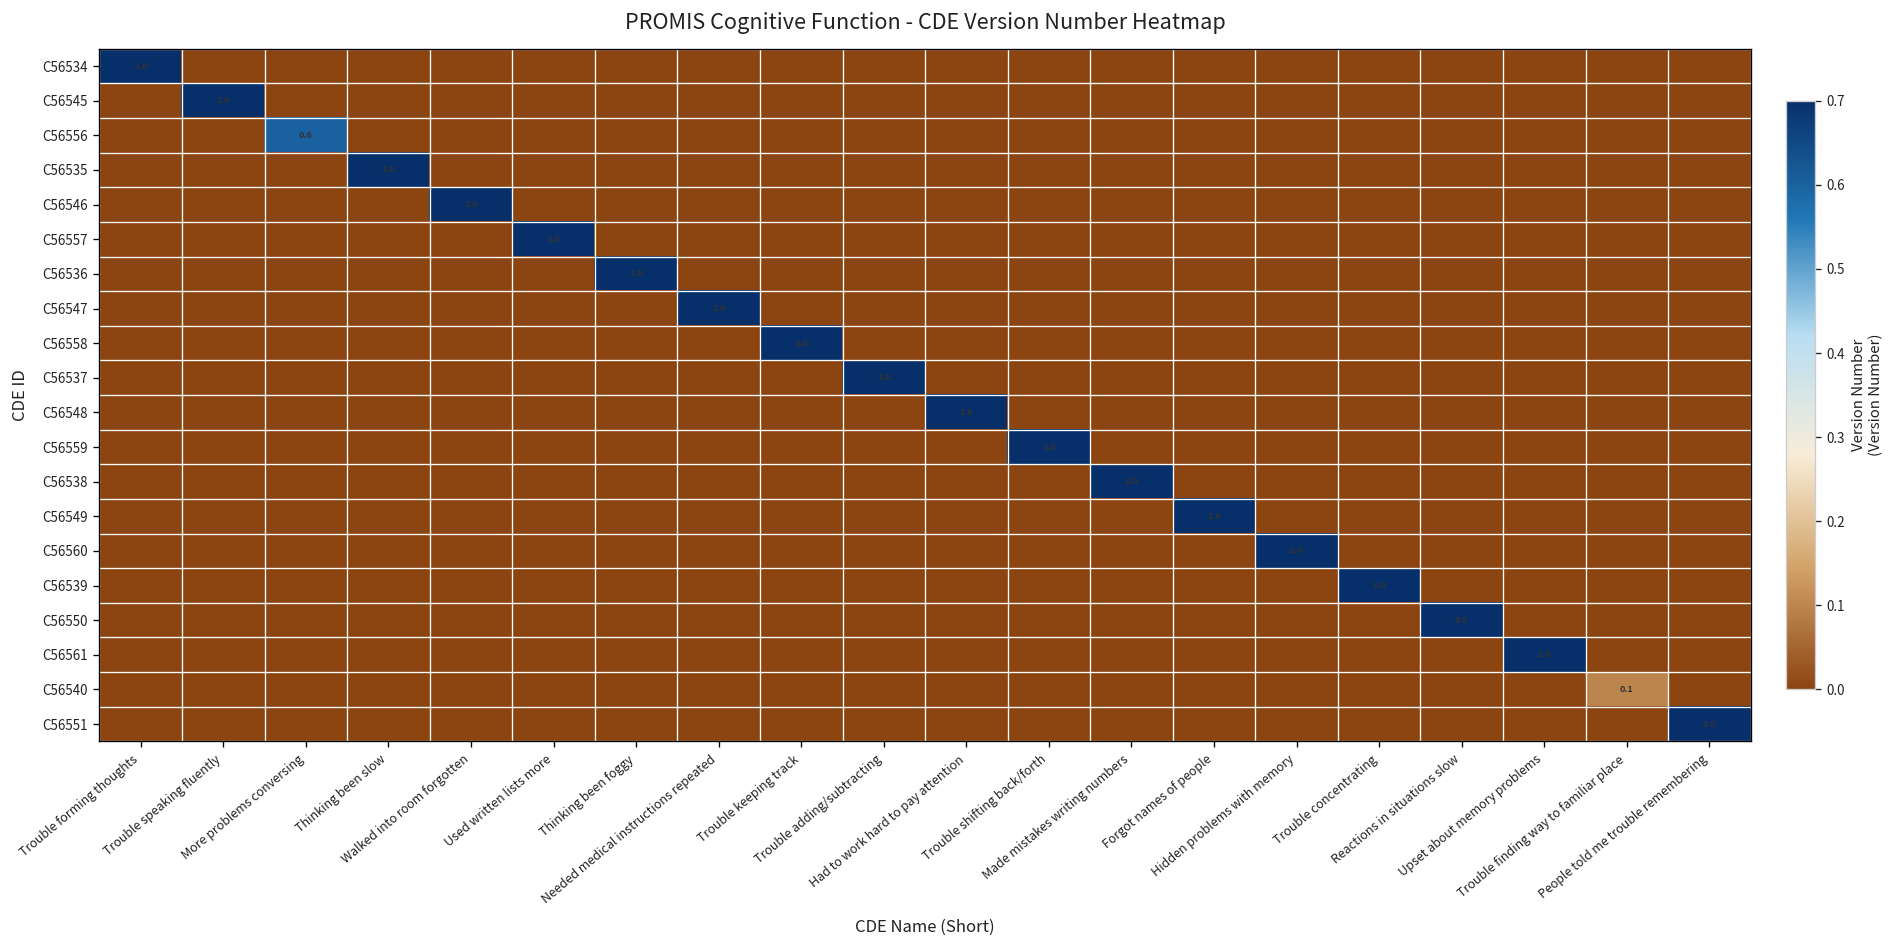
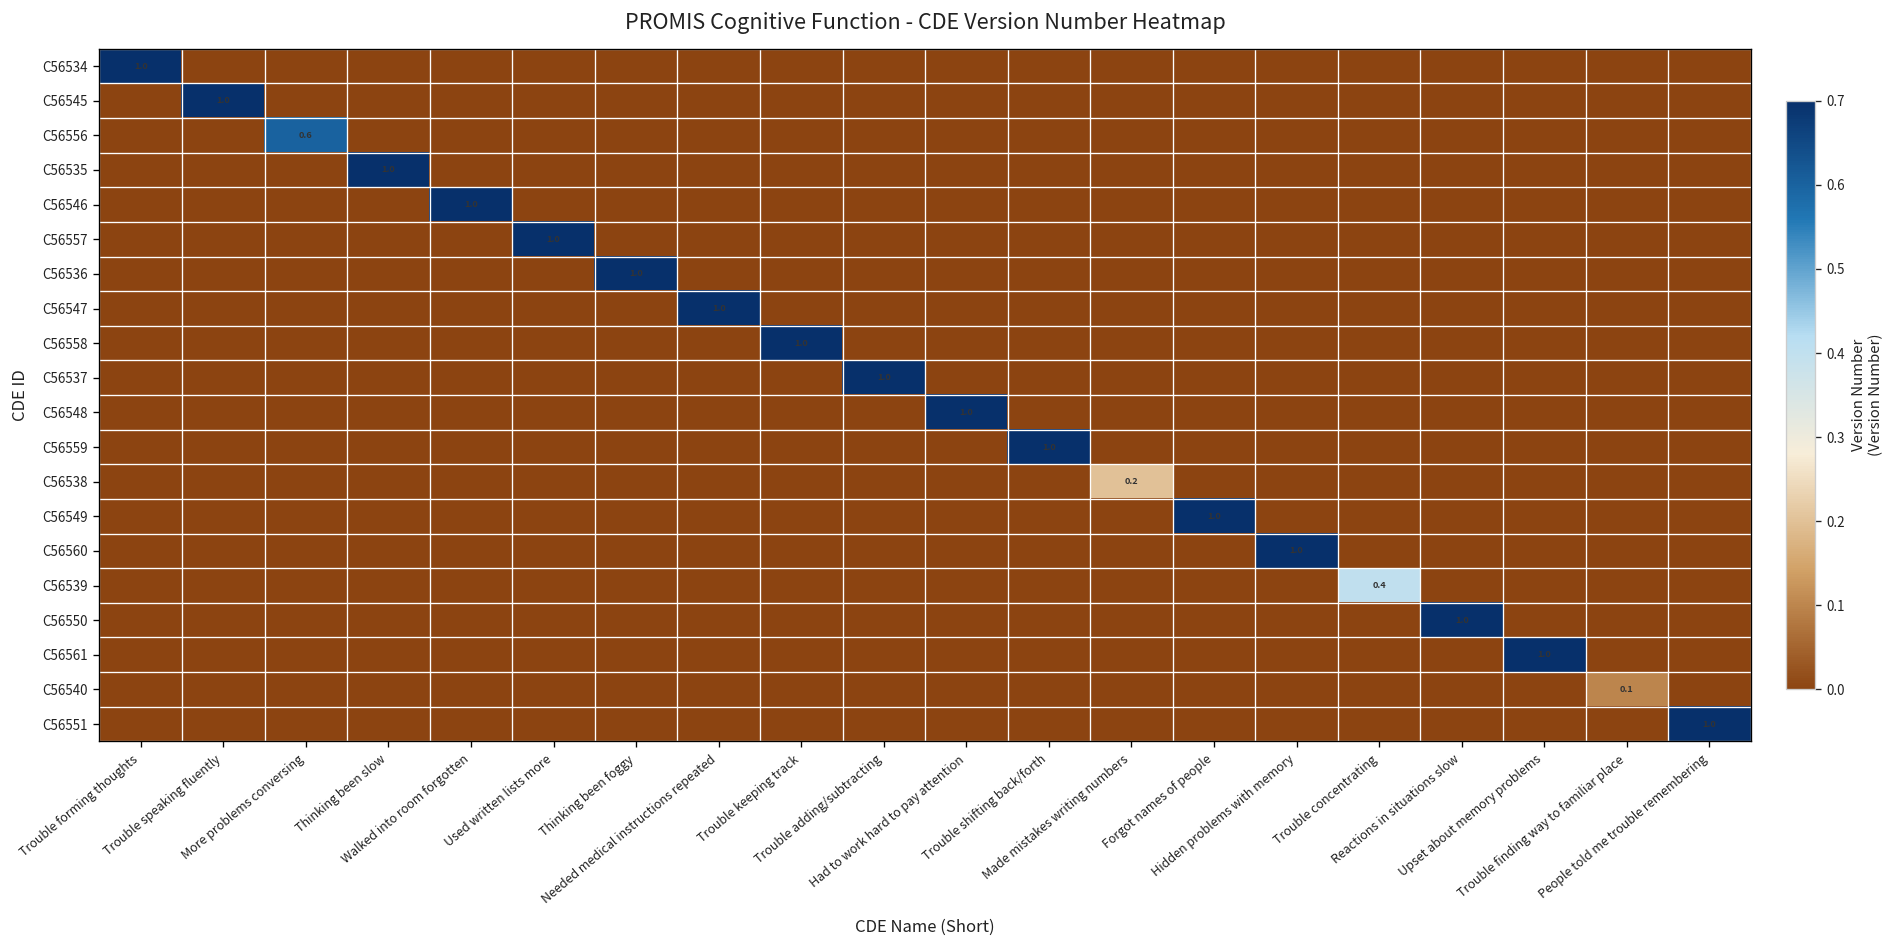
  {
    "C56534": {
      "Trouble forming thoughts": 1.0
    },
    "C56545": {
      "Trouble speaking fluently": 1.0
    },
    "C56556": {
      "More problems conversing": 0.6
    },
    "C56535": {
      "Thinking been slow": 1.0
    },
    "C56546": {
      "Walked into room forgotten": 1.0
    },
    "C56557": {
      "Used written lists more": 1.0
    },
    "C56536": {
      "Thinking been foggy": 1.0
    },
    "C56547": {
      "Needed medical instructions repeated": 1.0
    },
    "C56558": {
      "Trouble keeping track": 1.0
    },
    "C56537": {
      "Trouble adding/subtracting": 1.0
    },
    "C56548": {
      "Had to work hard to pay attention": 1.0
    },
    "C56559": {
      "Trouble shifting back/forth": 1.0
    },
    "C56538": {
-     "Made mistakes writing numbers": 1.0
+     "Made mistakes writing numbers": 0.2
    },
    "C56549": {
      "Forgot names of people": 1.0
    },
    "C56560": {
      "Hidden problems with memory": 1.0
    },
    "C56539": {
-     "Trouble concentrating": 1.0
+     "Trouble concentrating": 0.4
    },
    "C56550": {
-     "Reactions in situations slow": 0.8
+     "Reactions in situations slow": 1.0
    },
    "C56561": {
      "Upset about memory problems": 1.0
    },
    "C56540": {
      "Trouble finding way to familiar place": 0.1
    },
    "C56551": {
      "People told me trouble remembering": 1.0
    }
  }
